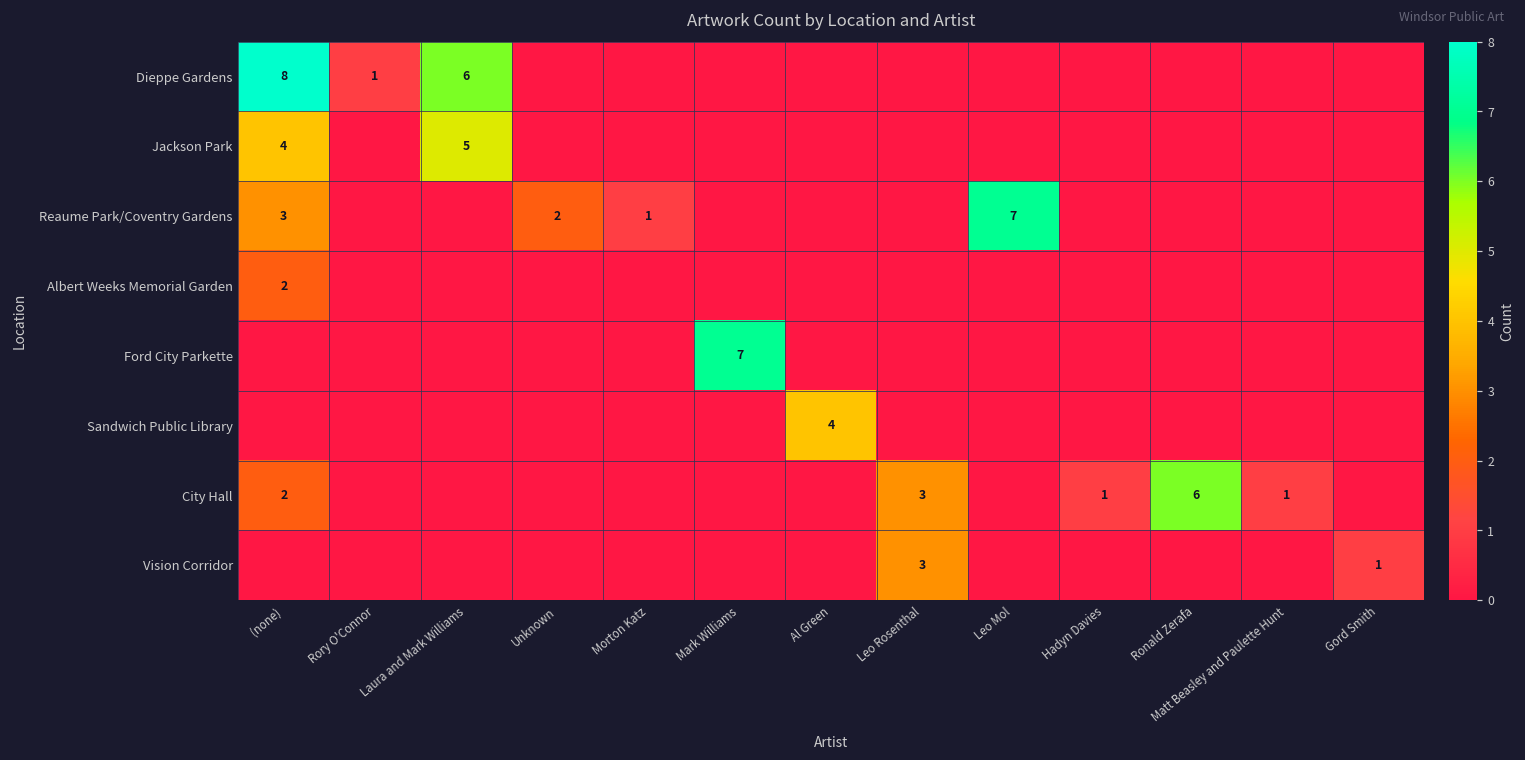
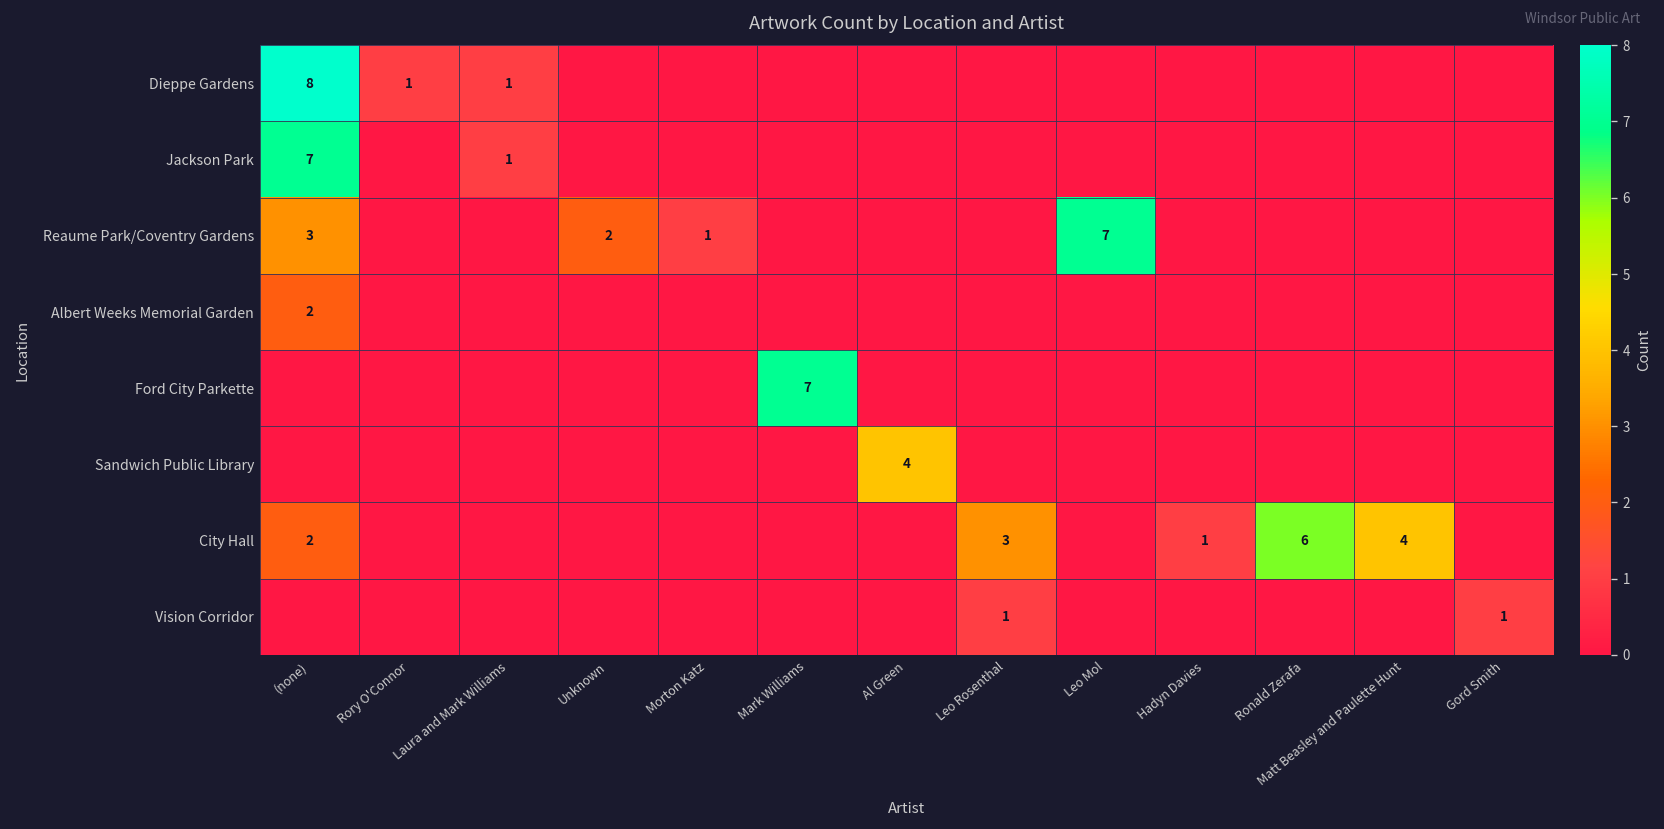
  {
    "Dieppe Gardens": {
      "(none)": 8,
      "Rory O'Connor": 1,
-     "Laura and Mark Williams": 6
+     "Laura and Mark Williams": 1
    },
    "Jackson Park": {
-     "(none)": 4,
-     "Laura and Mark Williams": 5
+     "(none)": 7,
+     "Laura and Mark Williams": 1
    },
    "Reaume Park/Coventry Gardens": {
      "(none)": 3,
      "Unknown": 2,
      "Morton Katz": 1,
      "Leo Mol": 7
    },
    "Albert Weeks Memorial Garden": {
      "(none)": 2
    },
    "Ford City Parkette": {
      "Mark Williams": 7
    },
    "Sandwich Public Library": {
      "Al Green": 4
    },
    "City Hall": {
      "(none)": 2,
      "Leo Rosenthal": 3,
      "Hadyn Davies": 1,
      "Ronald Zerafa": 6,
-     "Matt Beasley and Paulette Hunt": 1
+     "Matt Beasley and Paulette Hunt": 4
    },
    "Vision Corridor": {
-     "Leo Rosenthal": 3,
+     "Leo Rosenthal": 1,
      "Gord Smith": 1
    }
  }
